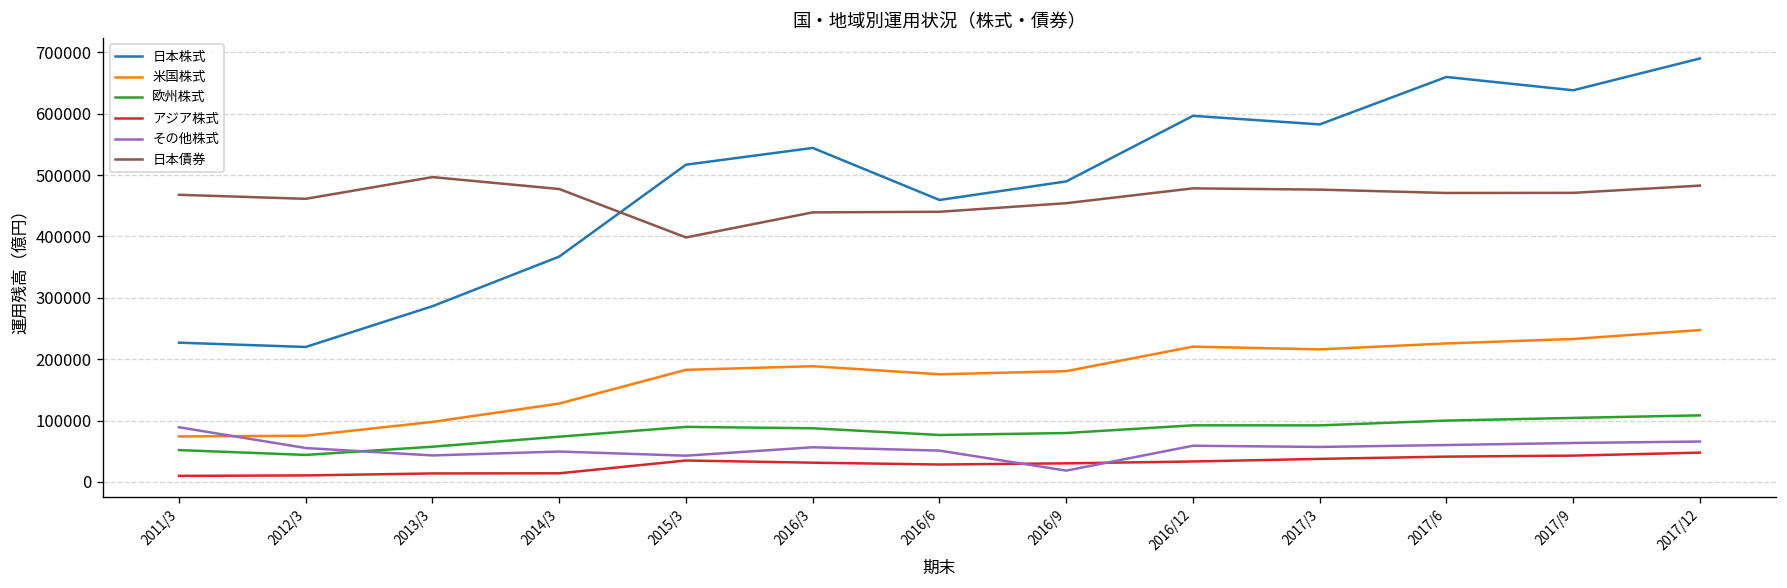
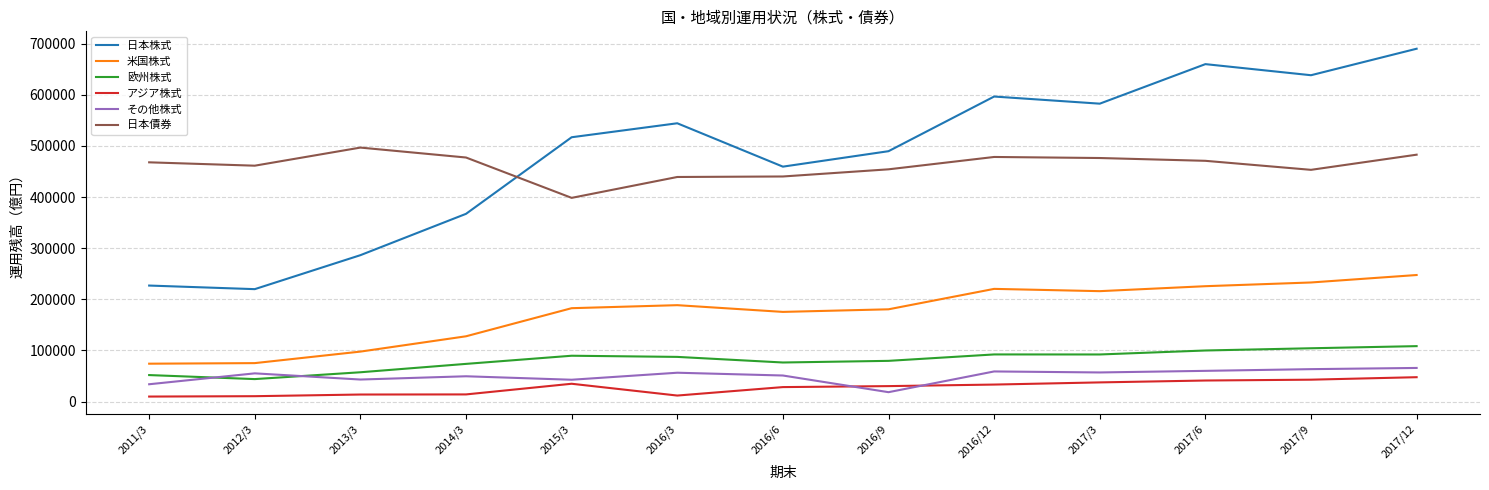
  {
    "日本株式": {
      "2011/3": 230000,
      "2012/3": 220000,
      "2013/3": 290000,
      "2014/3": 370000,
      "2015/3": 520000,
      "2016/3": 540000,
      "2016/6": 460000,
      "2016/9": 490000,
      "2016/12": 600000,
      "2017/3": 580000,
      "2017/6": 660000,
      "2017/9": 640000,
      "2017/12": 690000
    },
    "米国株式": {
      "2011/3": 70000,
      "2012/3": 80000,
      "2013/3": 100000,
      "2014/3": 130000,
      "2015/3": 180000,
      "2016/3": 190000,
      "2016/6": 180000,
      "2016/9": 180000,
      "2016/12": 220000,
      "2017/3": 220000,
      "2017/6": 230000,
      "2017/9": 230000,
      "2017/12": 250000
    },
    "欧州株式": {
      "2011/3": 50000,
      "2012/3": 40000,
      "2013/3": 60000,
      "2014/3": 70000,
      "2015/3": 90000,
      "2016/3": 90000,
      "2016/6": 80000,
      "2016/9": 80000,
      "2016/12": 90000,
      "2017/3": 90000,
      "2017/6": 100000,
      "2017/9": 100000,
      "2017/12": 110000
    },
    "アジア株式": {
      "2011/3": 10000,
      "2012/3": 10000,
      "2013/3": 10000,
      "2014/3": 10000,
      "2015/3": 30000,
-     "2016/3": 30000,
+     "2016/3": 10000,
      "2016/6": 30000,
      "2016/9": 30000,
      "2016/12": 30000,
      "2017/3": 40000,
      "2017/6": 40000,
      "2017/9": 40000,
      "2017/12": 50000
    },
    "その他株式": {
-     "2011/3": 90000,
+     "2011/3": 30000,
      "2012/3": 60000,
      "2013/3": 40000,
      "2014/3": 50000,
      "2015/3": 40000,
      "2016/3": 60000,
      "2016/6": 50000,
      "2016/9": 20000,
      "2016/12": 60000,
      "2017/3": 60000,
      "2017/6": 60000,
      "2017/9": 60000,
      "2017/12": 70000
    },
    "日本債券": {
      "2011/3": 470000,
      "2012/3": 460000,
      "2013/3": 500000,
      "2014/3": 480000,
      "2015/3": 400000,
      "2016/3": 440000,
      "2016/6": 440000,
      "2016/9": 450000,
      "2016/12": 480000,
      "2017/3": 480000,
      "2017/6": 470000,
-     "2017/9": 470000,
+     "2017/9": 450000,
      "2017/12": 480000
    }
  }
